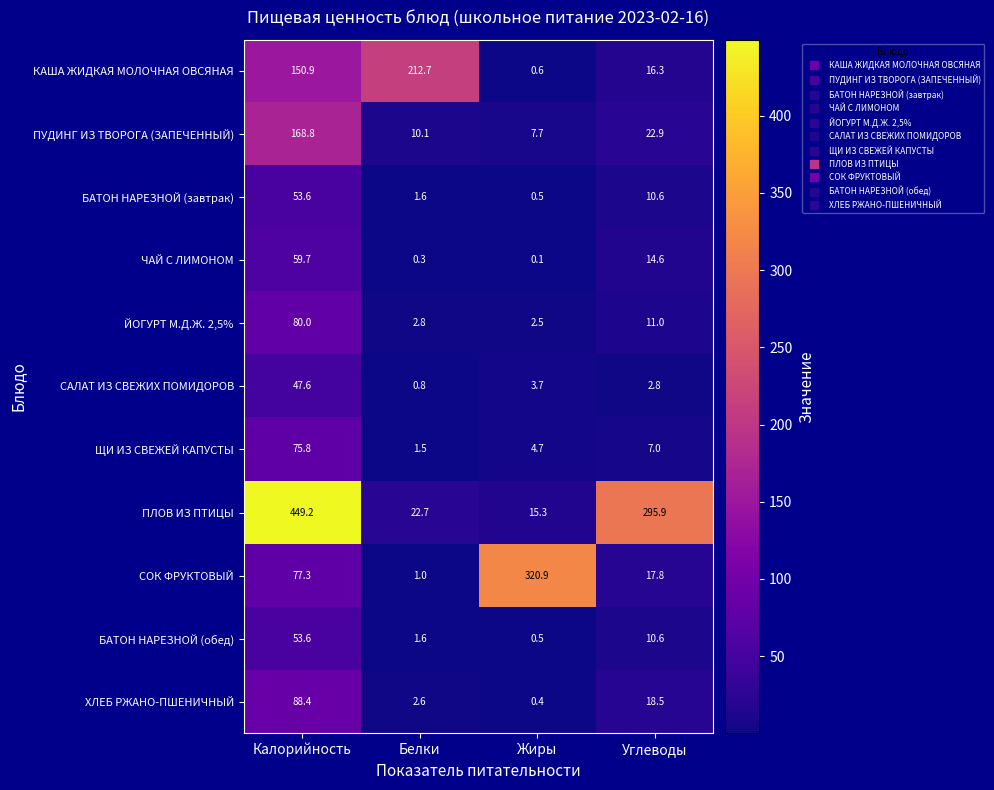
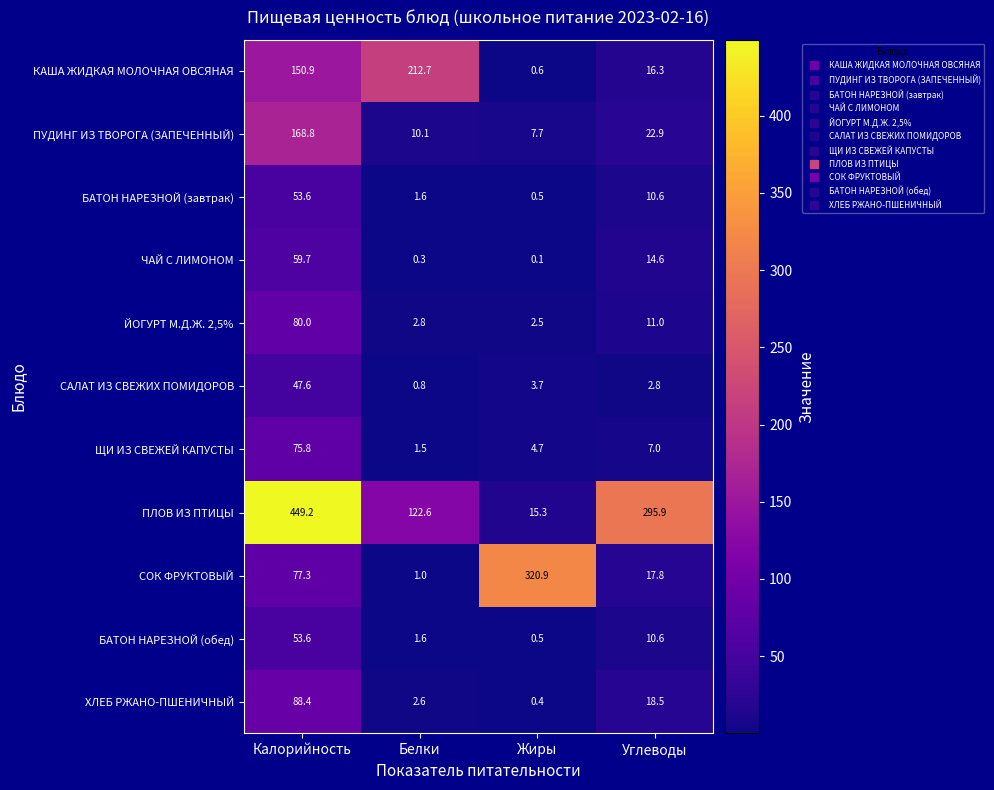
  {
    "КАША ЖИДКАЯ МОЛОЧНАЯ ОВСЯНАЯ": {
      "Калорийность": 150.9,
      "Белки": 212.7,
      "Жиры": 0.6,
      "Углеводы": 16.3
    },
    "ПУДИНГ ИЗ ТВОРОГА (ЗАПЕЧЕННЫЙ)": {
      "Калорийность": 168.8,
      "Белки": 10.1,
      "Жиры": 7.7,
      "Углеводы": 22.9
    },
    "БАТОН НАРЕЗНОЙ (завтрак)": {
      "Калорийность": 53.6,
      "Белки": 1.6,
      "Жиры": 0.5,
      "Углеводы": 10.6
    },
    "ЧАЙ С ЛИМОНОМ": {
      "Калорийность": 59.7,
      "Белки": 0.3,
      "Жиры": 0.1,
      "Углеводы": 14.6
    },
    "ЙОГУРТ М.Д.Ж. 2,5%": {
      "Калорийность": 80.0,
      "Белки": 2.8,
      "Жиры": 2.5,
      "Углеводы": 11.0
    },
    "САЛАТ ИЗ СВЕЖИХ ПОМИДОРОВ": {
      "Калорийность": 47.6,
      "Белки": 0.8,
      "Жиры": 3.7,
      "Углеводы": 2.8
    },
    "ЩИ ИЗ СВЕЖЕЙ КАПУСТЫ": {
      "Калорийность": 75.8,
      "Белки": 1.5,
      "Жиры": 4.7,
      "Углеводы": 7.0
    },
    "ПЛОВ ИЗ ПТИЦЫ": {
      "Калорийность": 449.2,
-     "Белки": 22.7,
+     "Белки": 122.6,
      "Жиры": 15.3,
      "Углеводы": 295.9
    },
    "СОК ФРУКТОВЫЙ": {
      "Калорийность": 77.3,
      "Белки": 1.0,
      "Жиры": 320.9,
      "Углеводы": 17.8
    },
    "БАТОН НАРЕЗНОЙ (обед)": {
      "Калорийность": 53.6,
      "Белки": 1.6,
      "Жиры": 0.5,
      "Углеводы": 10.6
    },
    "ХЛЕБ РЖАНО-ПШЕНИЧНЫЙ": {
      "Калорийность": 88.4,
      "Белки": 2.6,
      "Жиры": 0.4,
      "Углеводы": 18.5
    }
  }
